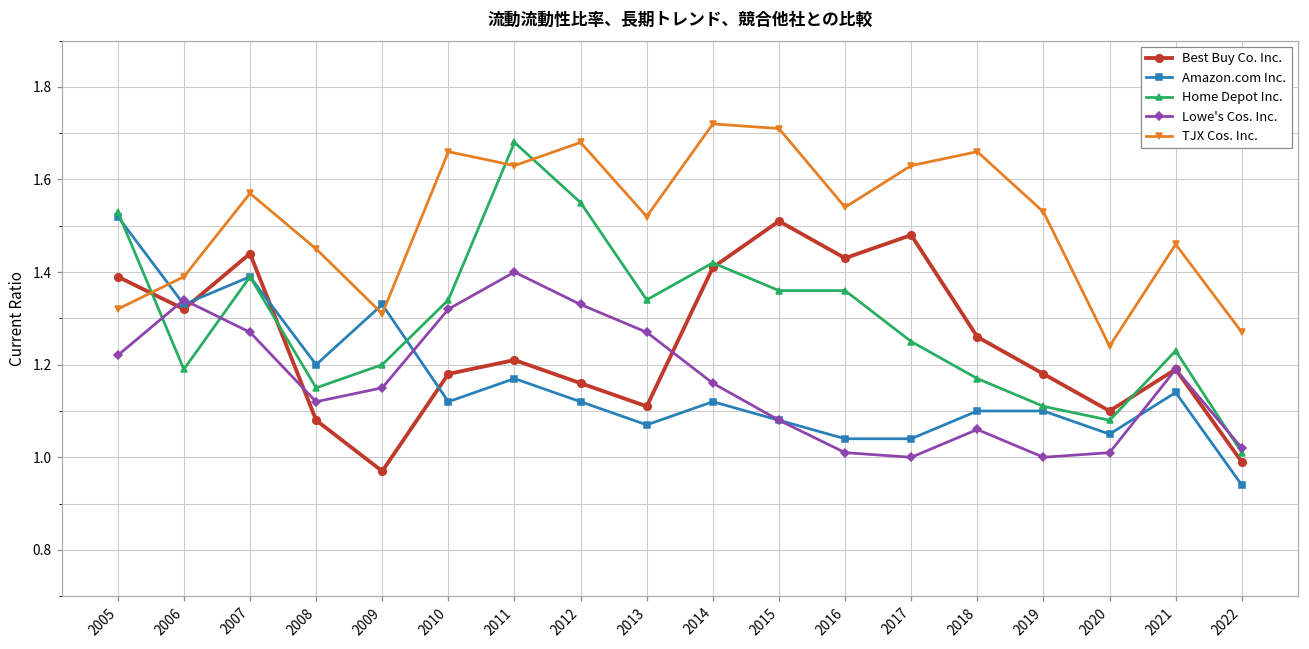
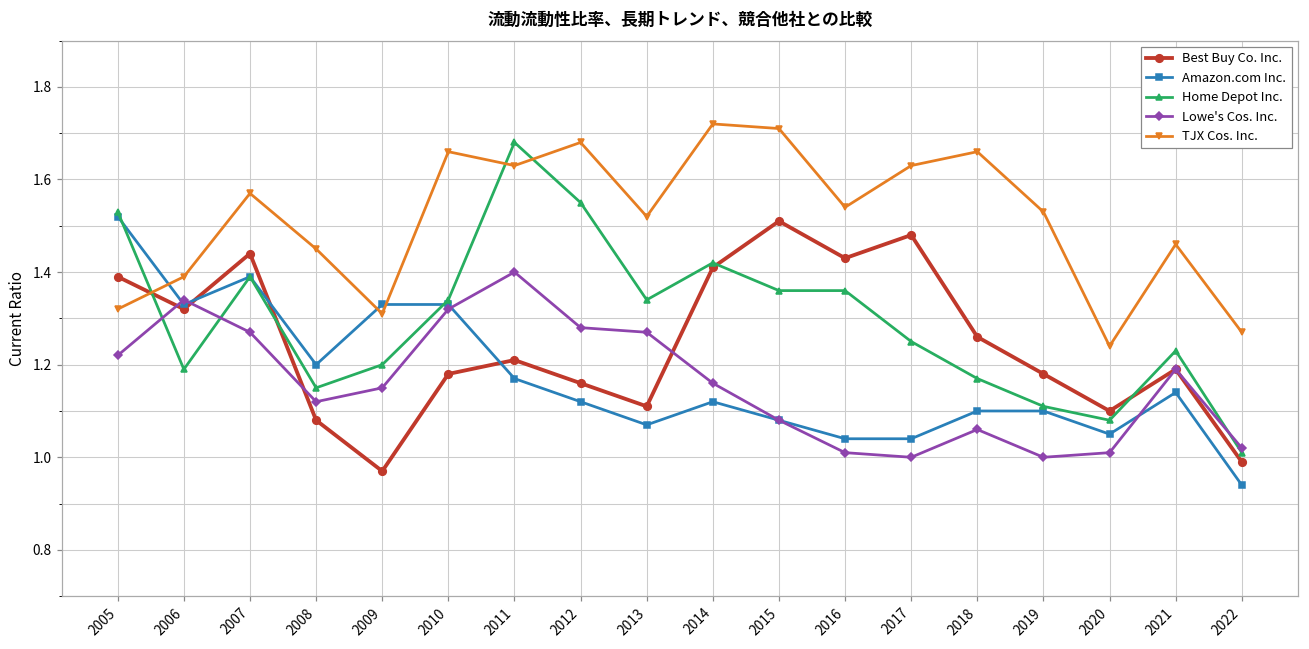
  {
    "Best Buy Co. Inc.": {
      "2005": 1.39,
      "2006": 1.32,
      "2007": 1.44,
      "2008": 1.08,
      "2009": 0.97,
      "2010": 1.18,
      "2011": 1.21,
      "2012": 1.16,
      "2013": 1.11,
      "2014": 1.41,
      "2015": 1.51,
      "2016": 1.43,
      "2017": 1.48,
      "2018": 1.26,
      "2019": 1.18,
      "2020": 1.10,
      "2022": 0.99
    },
    "Amazon.com Inc.": {
      "2005": 1.52,
      "2006": 1.33,
      "2008": 1.20,
      "2009": 1.33,
-     "2010": 1.12,
+     "2010": 1.33,
      "2011": 1.17,
      "2012": 1.12,
      "2013": 1.07,
      "2014": 1.12,
      "2016": 1.04,
      "2017": 1.04,
      "2018": 1.10,
      "2019": 1.10,
      "2020": 1.05,
      "2021": 1.14,
      "2022": 0.94
    },
    "Home Depot Inc.": {
      "2005": 1.53,
      "2006": 1.19,
      "2008": 1.15,
      "2009": 1.20,
      "2010": 1.34,
      "2011": 1.68,
      "2012": 1.55,
      "2013": 1.34,
      "2014": 1.42,
      "2015": 1.36,
      "2016": 1.36,
      "2017": 1.25,
      "2018": 1.17,
      "2019": 1.11,
      "2020": 1.08,
      "2021": 1.23,
      "2022": 1.01
    },
    "Lowe's Cos. Inc.": {
      "2005": 1.22,
      "2006": 1.34,
      "2007": 1.27,
      "2008": 1.12,
      "2009": 1.15,
      "2010": 1.32,
      "2011": 1.40,
-     "2012": 1.33,
+     "2012": 1.28,
      "2013": 1.27,
      "2014": 1.16,
      "2016": 1.01,
      "2017": 1.00,
      "2018": 1.06,
      "2019": 1.00,
      "2020": 1.01,
      "2022": 1.02
    },
    "TJX Cos. Inc.": {
      "2005": 1.32,
      "2006": 1.39,
      "2007": 1.57,
      "2008": 1.45,
      "2009": 1.31,
      "2010": 1.66,
      "2011": 1.63,
      "2012": 1.68,
      "2013": 1.52,
      "2014": 1.72,
      "2015": 1.71,
      "2016": 1.54,
      "2017": 1.63,
      "2018": 1.66,
      "2019": 1.53,
      "2020": 1.24,
      "2021": 1.46,
      "2022": 1.27
    }
  }
